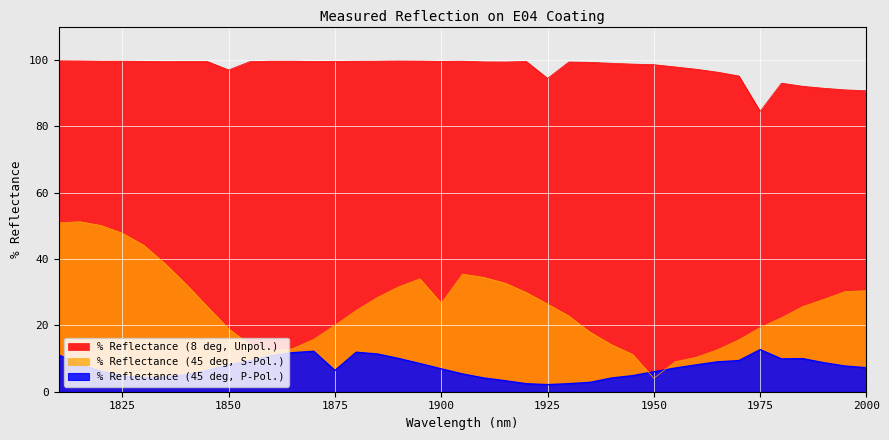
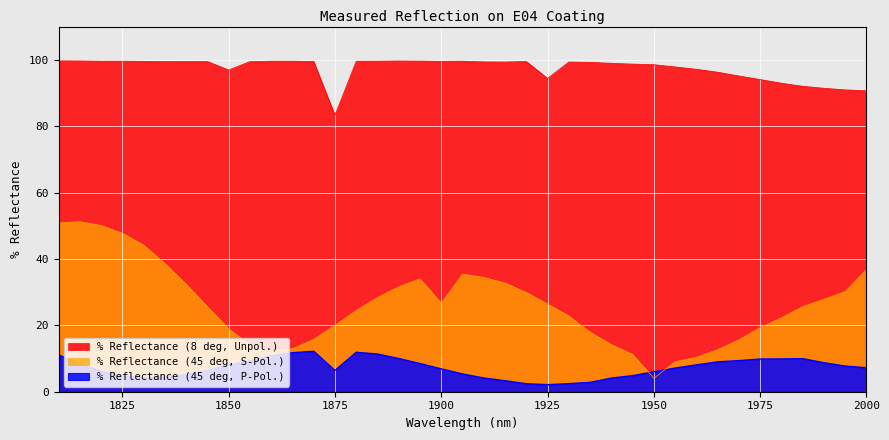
  {
    "% Reflectance (8 deg, Unpol.)": {
      "1825": 100,
      "1850": 97,
-     "1875": 100,
+     "1875": 83,
      "1900": 100,
      "1925": 94,
      "1950": 99,
-     "1975": 84,
+     "1975": 94,
      "2000": 91
    },
    "% Reflectance (45 deg, S-Pol.)": {
      "1825": 48,
      "1850": 19,
      "1875": 20,
      "1900": 27,
      "1925": 26,
      "1950": 4,
      "1975": 19,
-     "2000": 30
+     "2000": 37
    },
    "% Reflectance (45 deg, P-Pol.)": {
      "1875": 6,
      "1900": 7,
      "1925": 2,
      "1950": 6,
-     "1975": 13,
+     "1975": 10,
      "2000": 7
    }
  }
